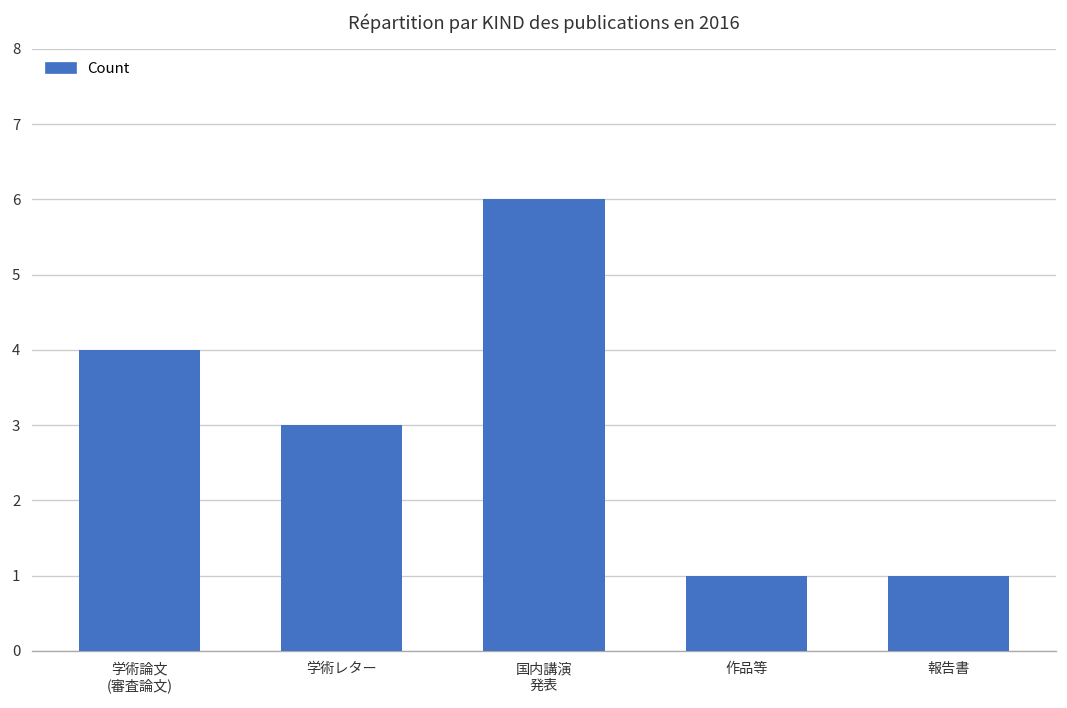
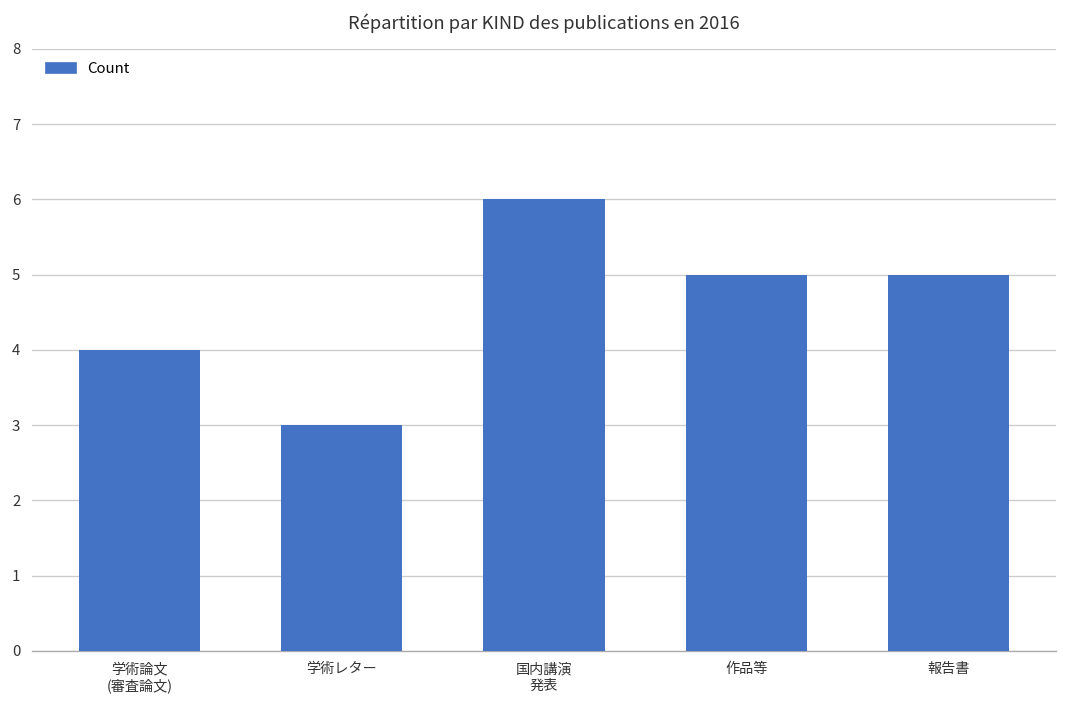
  {
    "学術論文 (審査論文)": 4,
    "学術レター": 3,
    "国内講演 発表": 6,
-   "作品等": 1,
-   "報告書": 1
+   "作品等": 5,
+   "報告書": 5
  }
